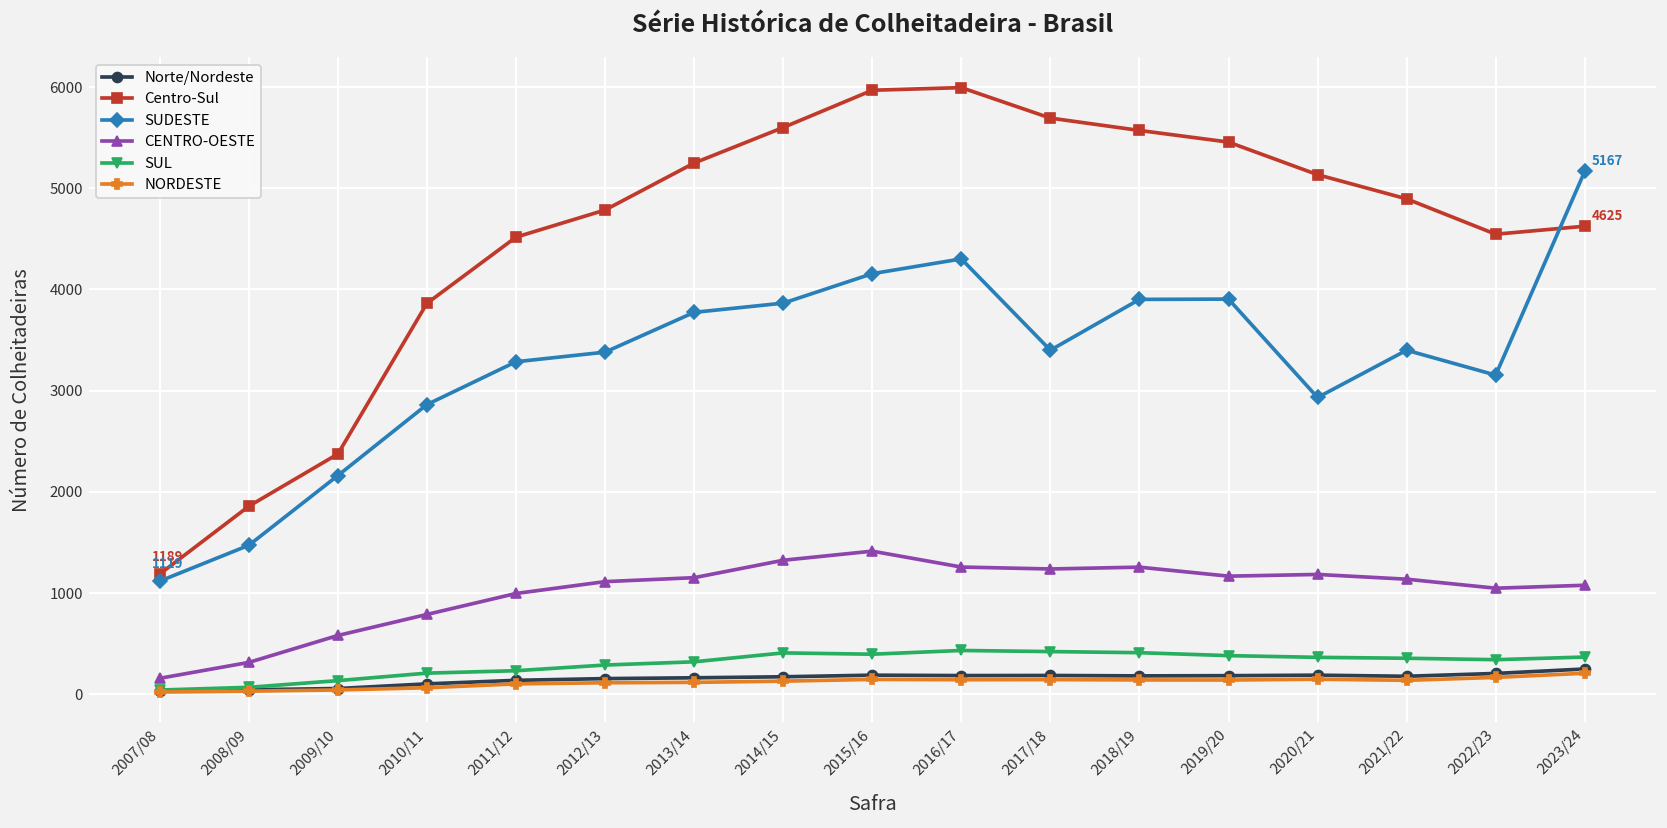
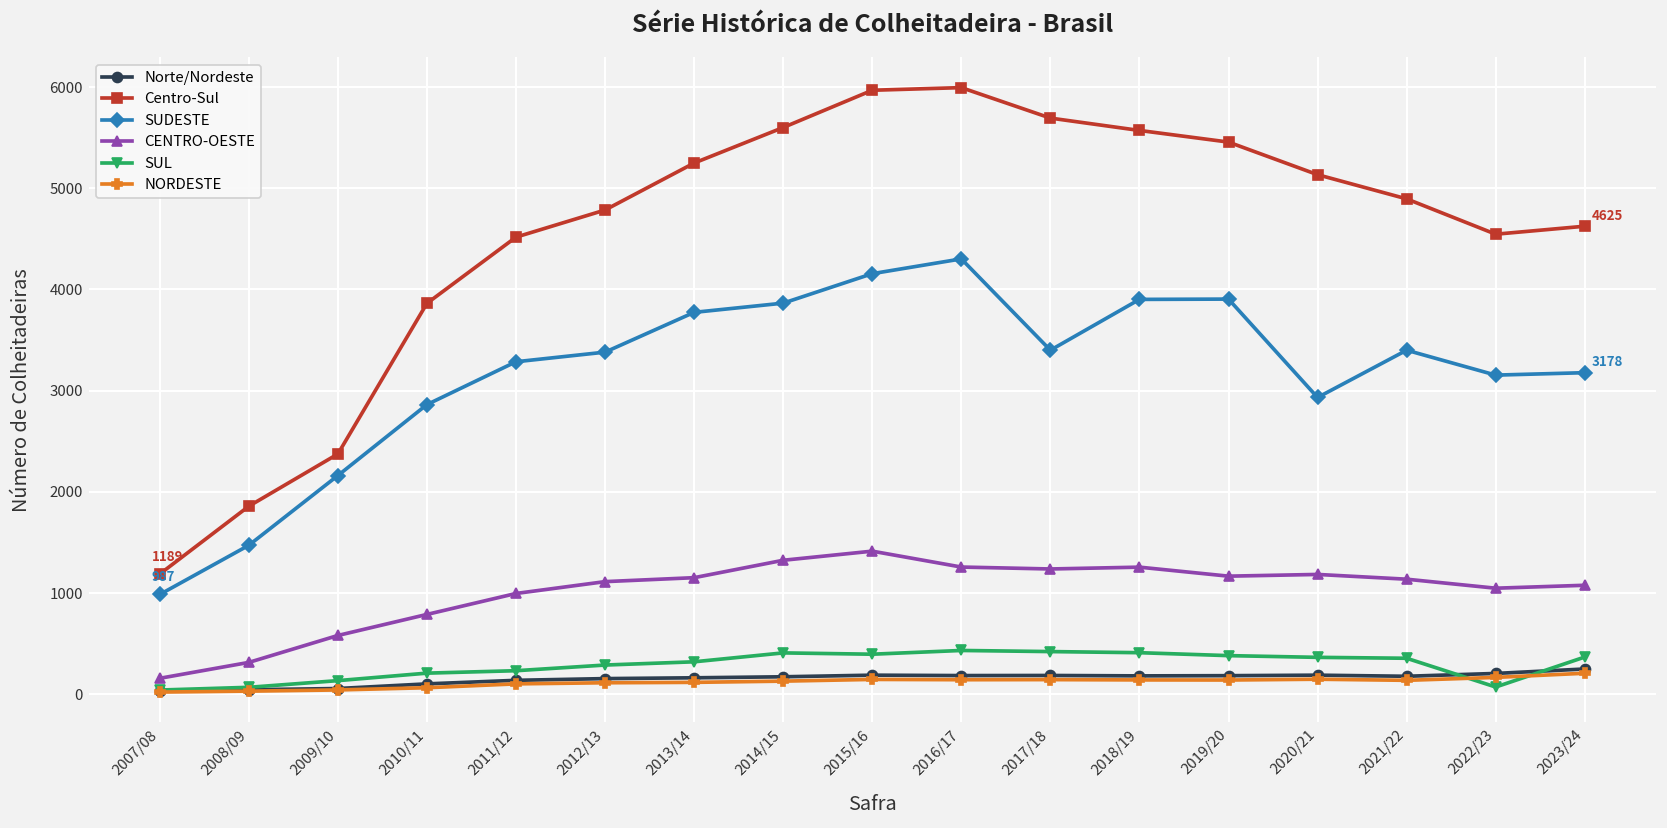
  {
    "Norte/Nordeste": {
      "2010/11": 100,
      "2011/12": 100,
      "2012/13": 200,
      "2013/14": 200,
      "2014/15": 200,
      "2015/16": 200,
      "2016/17": 200,
      "2017/18": 200,
      "2018/19": 200,
      "2019/20": 200,
      "2020/21": 200,
      "2021/22": 200,
      "2022/23": 200,
      "2023/24": 300
    },
    "Centro-Sul": {
      "2023/24": 4625
    },
    "SUDESTE": {
-     "2007/08": 1119,
-     "2023/24": 5167
+     "2007/08": 987,
+     "2023/24": 3178
    },
    "CENTRO-OESTE": {
      "2007/08": 200,
      "2008/09": 300,
      "2009/10": 600,
      "2010/11": 800,
      "2011/12": 1000,
      "2012/13": 1100,
      "2013/14": 1200,
      "2014/15": 1300,
      "2015/16": 1400,
      "2016/17": 1300,
      "2017/18": 1200,
      "2018/19": 1300,
      "2019/20": 1200,
      "2020/21": 1200,
      "2021/22": 1100,
      "2022/23": 1000,
      "2023/24": 1100
    },
    "SUL": {
      "2009/10": 100,
      "2010/11": 200,
      "2011/12": 200,
      "2012/13": 300,
      "2013/14": 300,
      "2014/15": 400,
      "2015/16": 400,
      "2016/17": 400,
      "2017/18": 400,
      "2018/19": 400,
      "2019/20": 400,
      "2020/21": 400,
      "2021/22": 400,
-     "2022/23": 300,
+     "2022/23": 100,
      "2023/24": 400
    },
    "NORDESTE": {
      "2010/11": 100,
      "2011/12": 100,
      "2012/13": 100,
      "2013/14": 100,
      "2014/15": 100,
      "2015/16": 100,
      "2016/17": 100,
      "2017/18": 100,
      "2018/19": 100,
      "2019/20": 100,
      "2020/21": 200,
      "2021/22": 100,
      "2022/23": 200,
      "2023/24": 200
    }
  }
